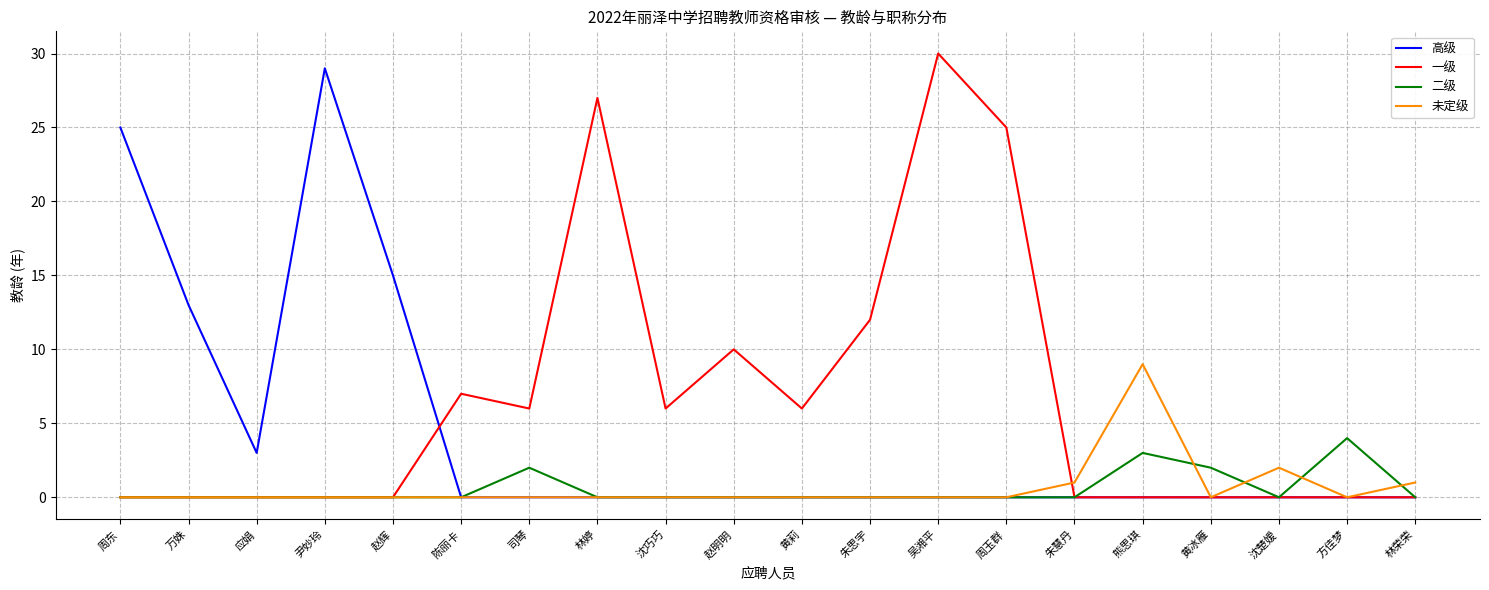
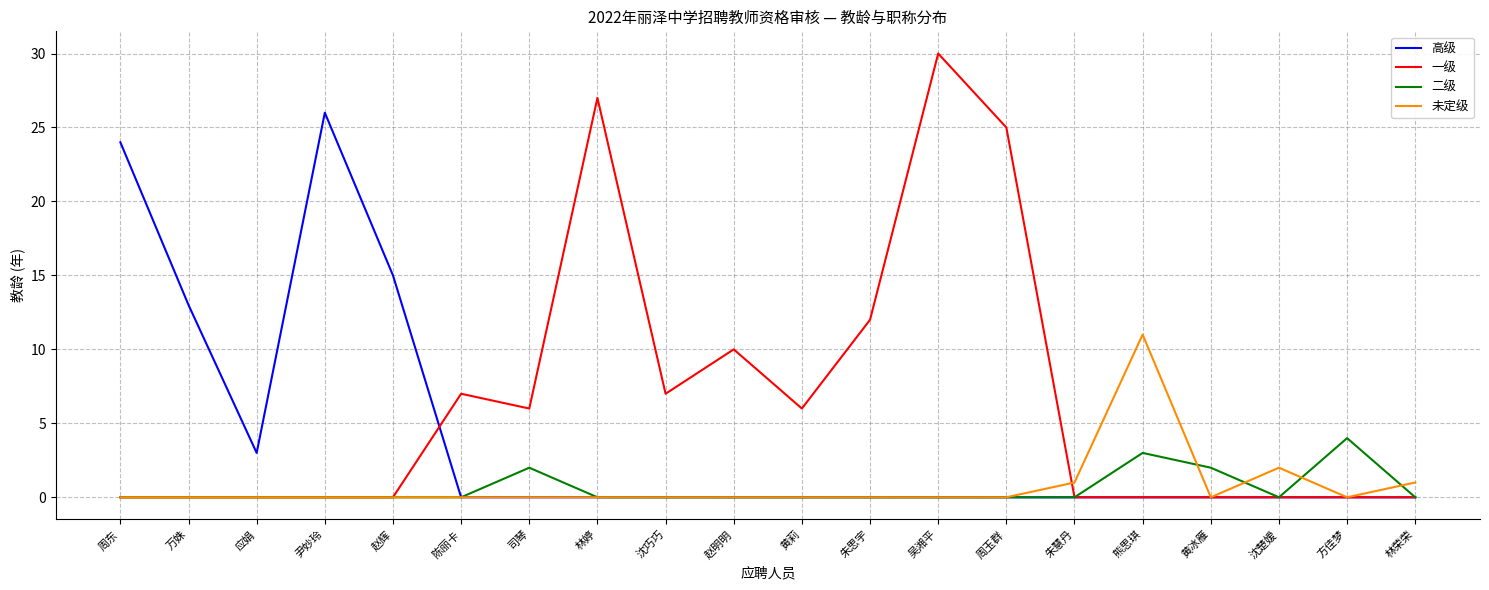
  {
    "高级": {
-     "周东": 25,
+     "周东": 24,
      "万姝": 13,
      "应娟": 3,
-     "尹妙玲": 29,
+     "尹妙玲": 26,
      "赵辉": 15
    },
    "一级": {
      "陈丽卡": 7,
      "司琴": 6,
      "林婷": 27,
-     "沈巧巧": 6,
+     "沈巧巧": 7,
      "赵明明": 10,
      "黄莉": 6,
      "朱思宇": 12,
      "吴湘平": 30,
      "周玉群": 25
    },
    "二级": {
      "司琴": 2,
      "熊思琪": 3,
      "黄冰雁": 2,
      "方佳梦": 4
    },
    "未定级": {
      "朱慧丹": 1,
-     "熊思琪": 9,
+     "熊思琪": 11,
      "沈楚嫒": 2,
      "林荣荣": 1
    }
  }
